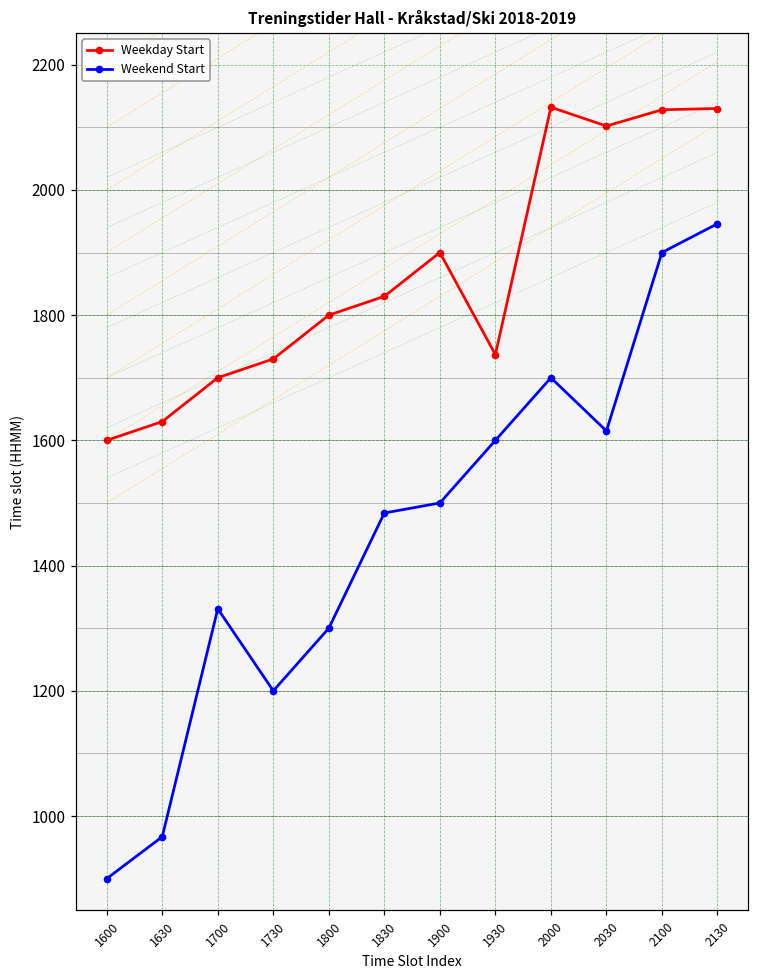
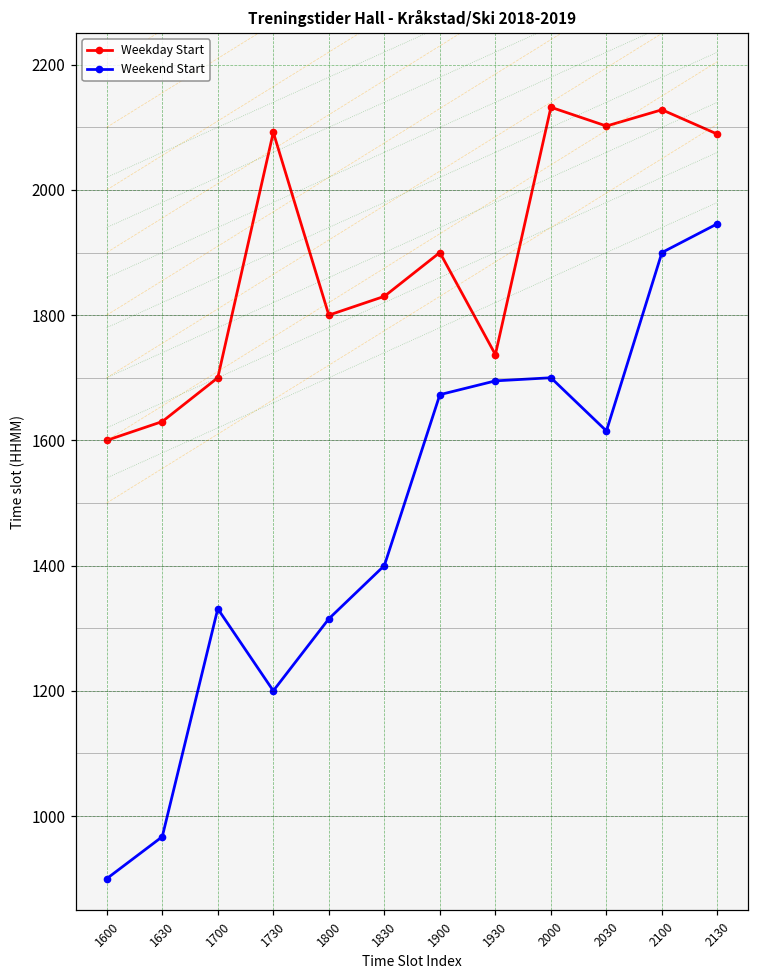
  {
    "Weekday Start": {
      "1630": 1630,
-     "1730": 1730,
+     "1730": 2090,
      "1800": 1800,
      "1830": 1830,
      "1900": 1900,
      "1930": 1740,
      "2000": 2130,
      "2030": 2100,
      "2100": 2130,
-     "2130": 2130
+     "2130": 2090
    },
    "Weekend Start": {
      "1600": 900,
      "1630": 970,
      "1700": 1330,
      "1730": 1200,
-     "1800": 1300,
-     "1830": 1480,
-     "1900": 1500,
-     "1930": 1600,
+     "1800": 1320,
+     "1830": 1400,
+     "1900": 1670,
+     "1930": 1700,
      "2000": 1700,
      "2030": 1620,
      "2100": 1900,
      "2130": 1950
    }
  }
